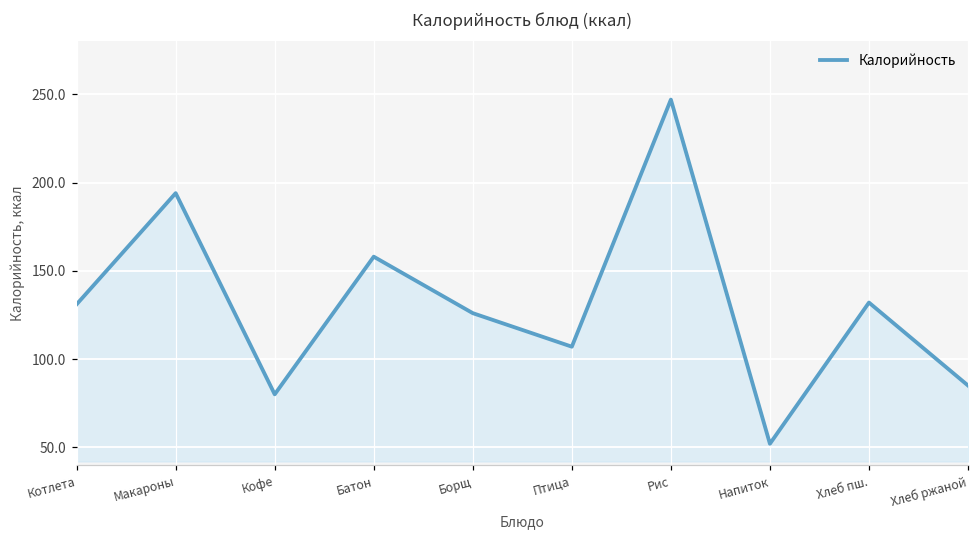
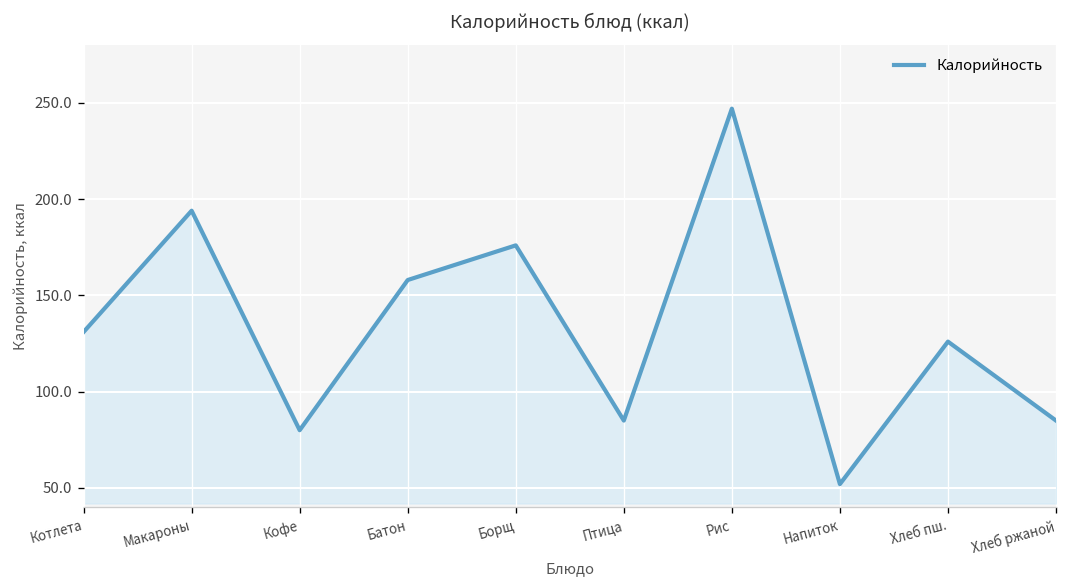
  {
    "Котлета": 131,
    "Макароны": 194,
    "Кофе": 80,
    "Батон": 158,
-   "Борщ": 126,
-   "Птица": 107,
+   "Борщ": 176,
+   "Птица": 85,
    "Рис": 247,
    "Напиток": 52,
-   "Хлеб пш.": 132,
+   "Хлеб пш.": 126,
    "Хлеб ржаной": 85
  }
